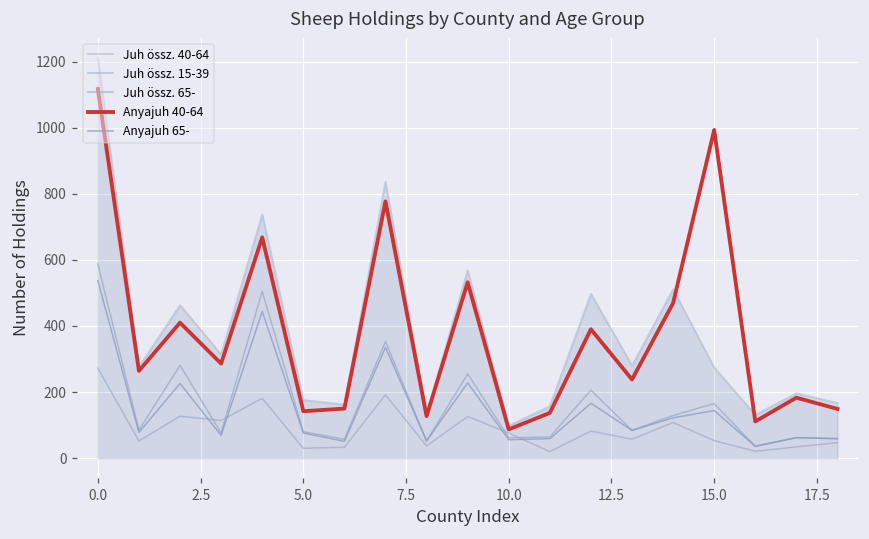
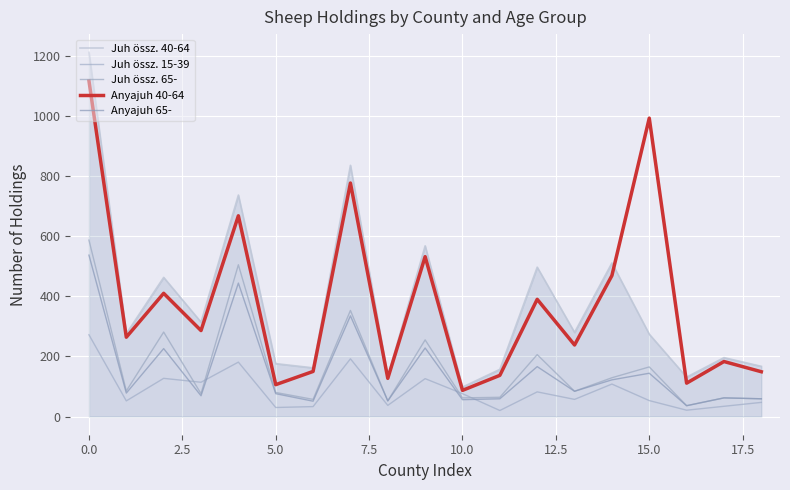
  {
    "Anyajuh 40-64": {
-     "5.0": 140,
+     "5.0": 110,
      "10.0": 90,
      "15.0": 990
    }
  }
